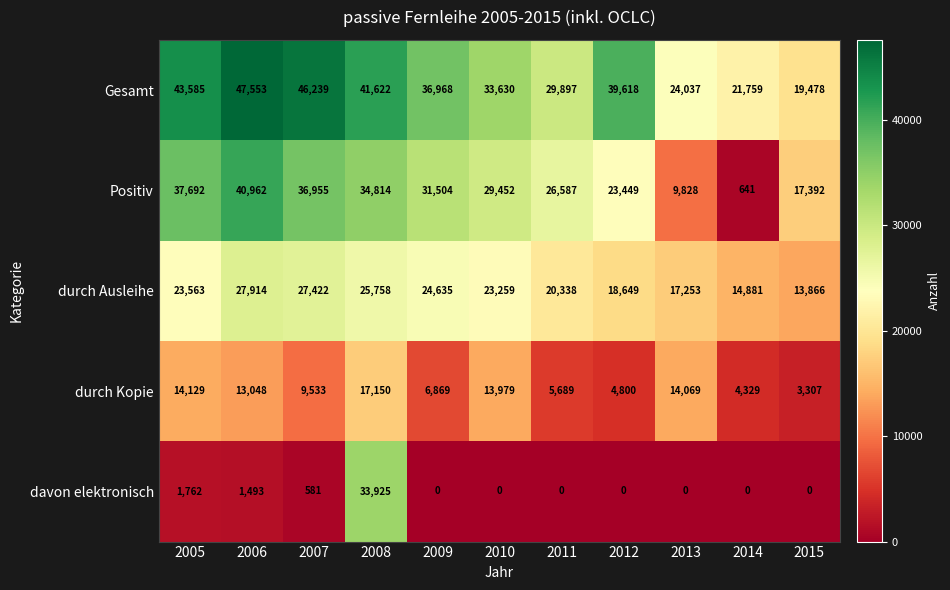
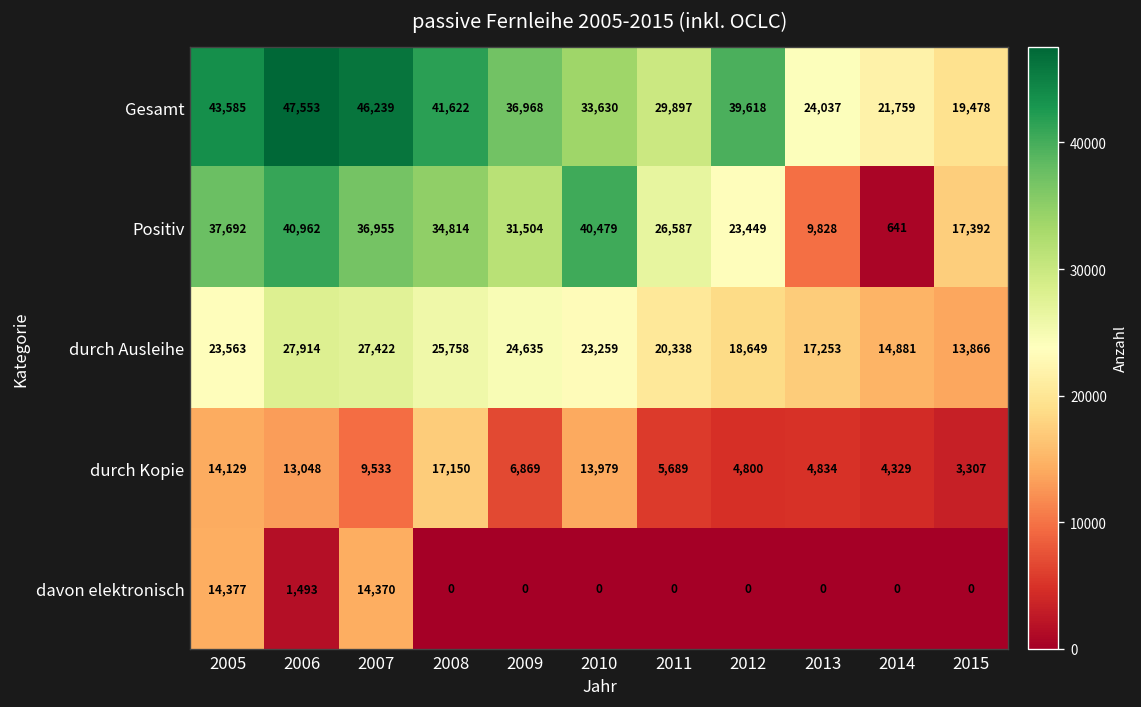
  {
    "Gesamt": {
      "2005": "43,585",
      "2006": "47,553",
      "2007": "46,239",
      "2008": "41,622",
      "2009": "36,968",
      "2010": "33,630",
      "2011": "29,897",
      "2012": "39,618",
      "2013": "24,037",
      "2014": "21,759",
      "2015": "19,478"
    },
    "Positiv": {
      "2005": "37,692",
      "2006": "40,962",
      "2007": "36,955",
      "2008": "34,814",
      "2009": "31,504",
-     "2010": "29,452",
+     "2010": "40,479",
      "2011": "26,587",
      "2012": "23,449",
      "2013": "9,828",
      "2014": "641",
      "2015": "17,392"
    },
    "durch Ausleihe": {
      "2005": "23,563",
      "2006": "27,914",
      "2007": "27,422",
      "2008": "25,758",
      "2009": "24,635",
      "2010": "23,259",
      "2011": "20,338",
      "2012": "18,649",
      "2013": "17,253",
      "2014": "14,881",
      "2015": "13,866"
    },
    "durch Kopie": {
      "2005": "14,129",
      "2006": "13,048",
      "2007": "9,533",
      "2008": "17,150",
      "2009": "6,869",
      "2010": "13,979",
      "2011": "5,689",
      "2012": "4,800",
-     "2013": "14,069",
+     "2013": "4,834",
      "2014": "4,329",
      "2015": "3,307"
    },
    "davon elektronisch": {
-     "2005": "1,762",
+     "2005": "14,377",
      "2006": "1,493",
-     "2007": "581",
-     "2008": "33,925",
+     "2007": "14,370",
+     "2008": "0",
      "2009": "0",
      "2010": "0",
      "2011": "0",
      "2012": "0",
      "2013": "0",
      "2014": "0",
      "2015": "0"
    }
  }
